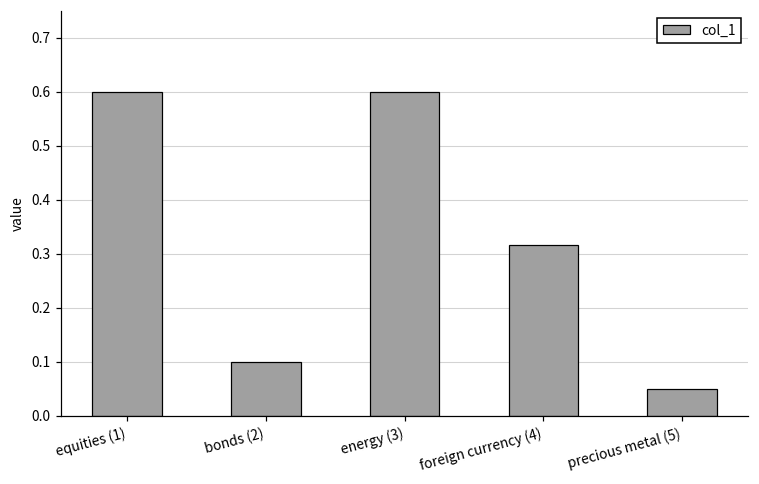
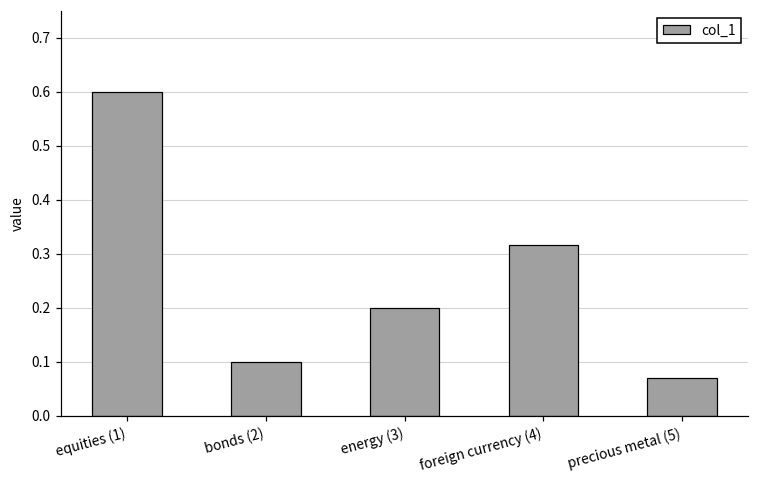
  {
    "equities (1)": 0.60,
    "bonds (2)": 0.10,
-   "energy (3)": 0.6,
+   "energy (3)": 0.2,
    "foreign currency (4)": 0.32,
-   "precious metal (5)": 0.05
+   "precious metal (5)": 0.07
  }
